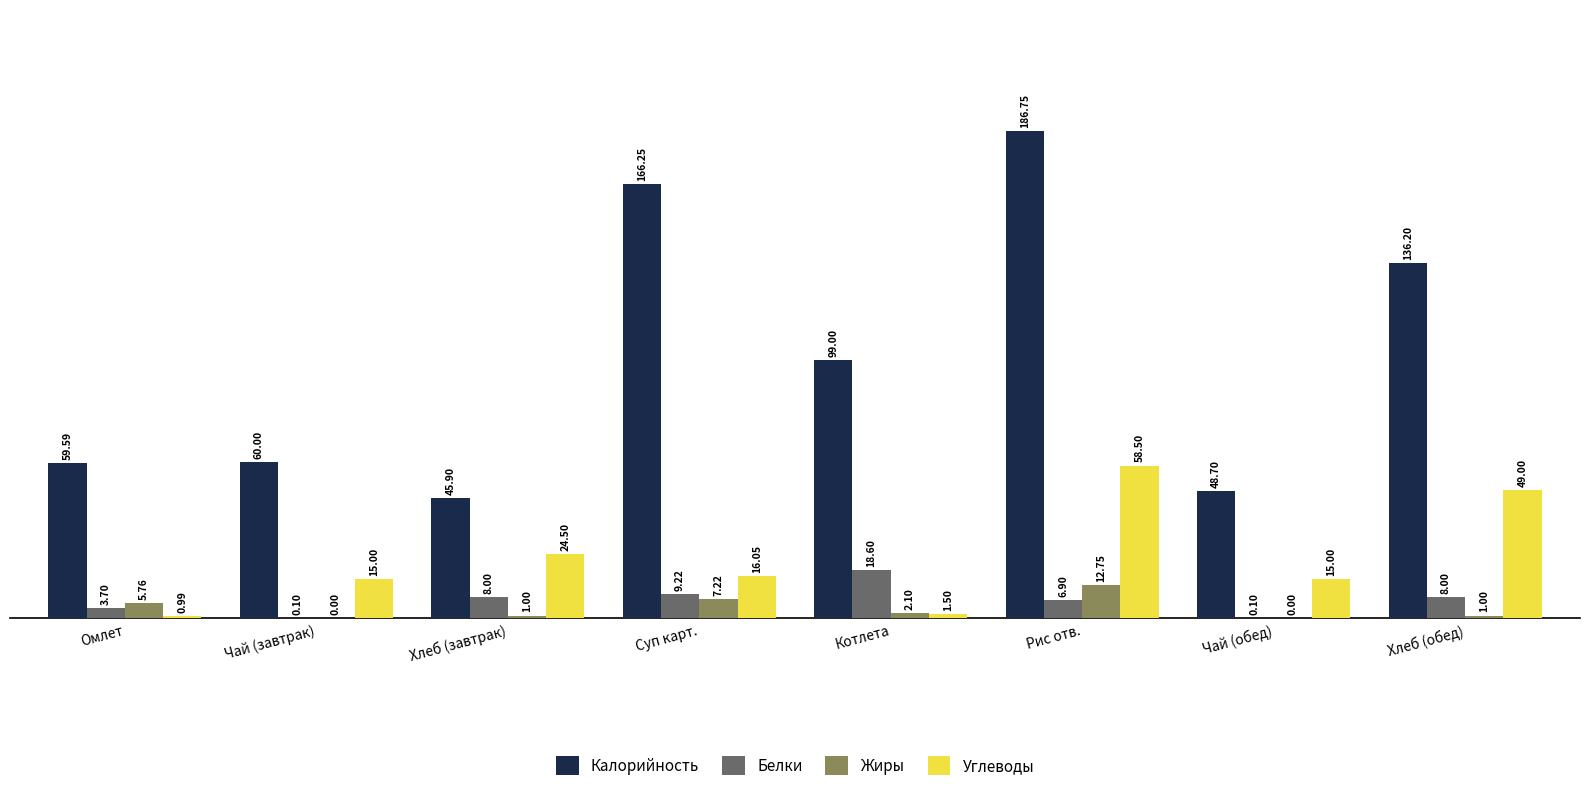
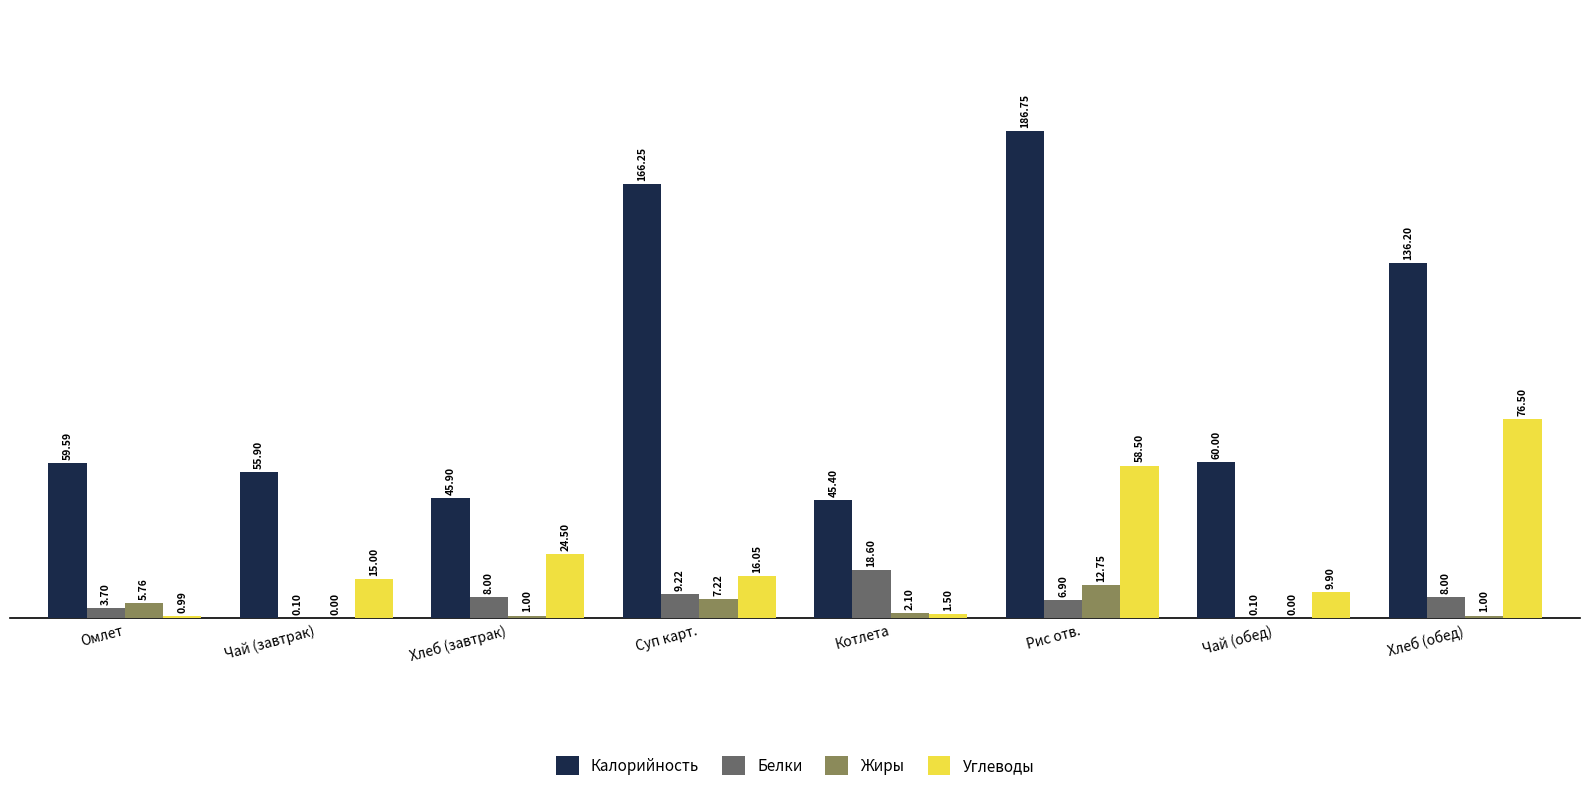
  {
    "Калорийность": {
      "Омлет": 59.59,
-     "Чай (завтрак)": 60.00,
+     "Чай (завтрак)": 55.90,
      "Хлеб (завтрак)": 45.90,
      "Суп карт.": 166.25,
-     "Котлета": 99.00,
+     "Котлета": 45.40,
      "Рис отв.": 186.75,
-     "Чай (обед)": 48.70,
+     "Чай (обед)": 60.00,
      "Хлеб (обед)": 136.20
    },
    "Углеводы": {
      "Омлет": 0.99,
      "Чай (завтрак)": 15.00,
      "Хлеб (завтрак)": 24.50,
      "Суп карт.": 16.05,
      "Котлета": 1.50,
      "Рис отв.": 58.50,
-     "Чай (обед)": 15.00,
-     "Хлеб (обед)": 49.00
+     "Чай (обед)": 9.90,
+     "Хлеб (обед)": 76.50
    }
  }
